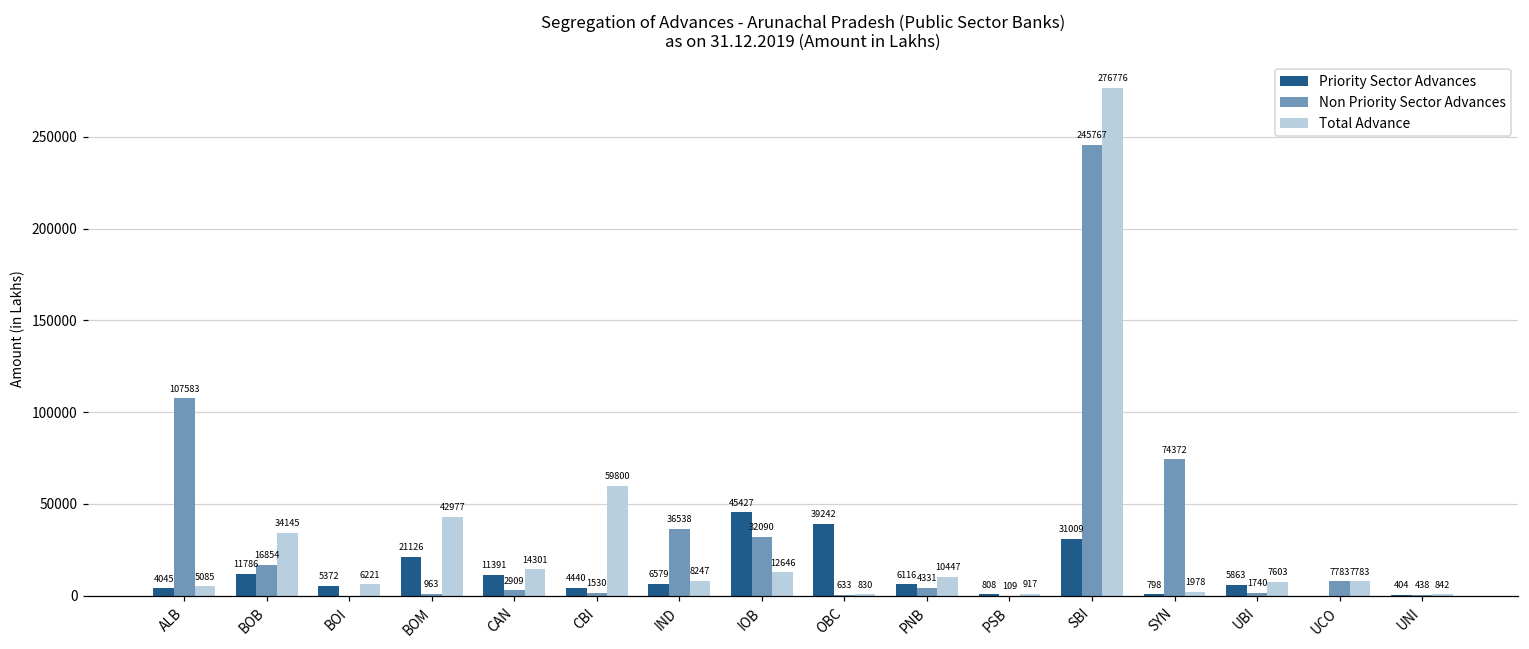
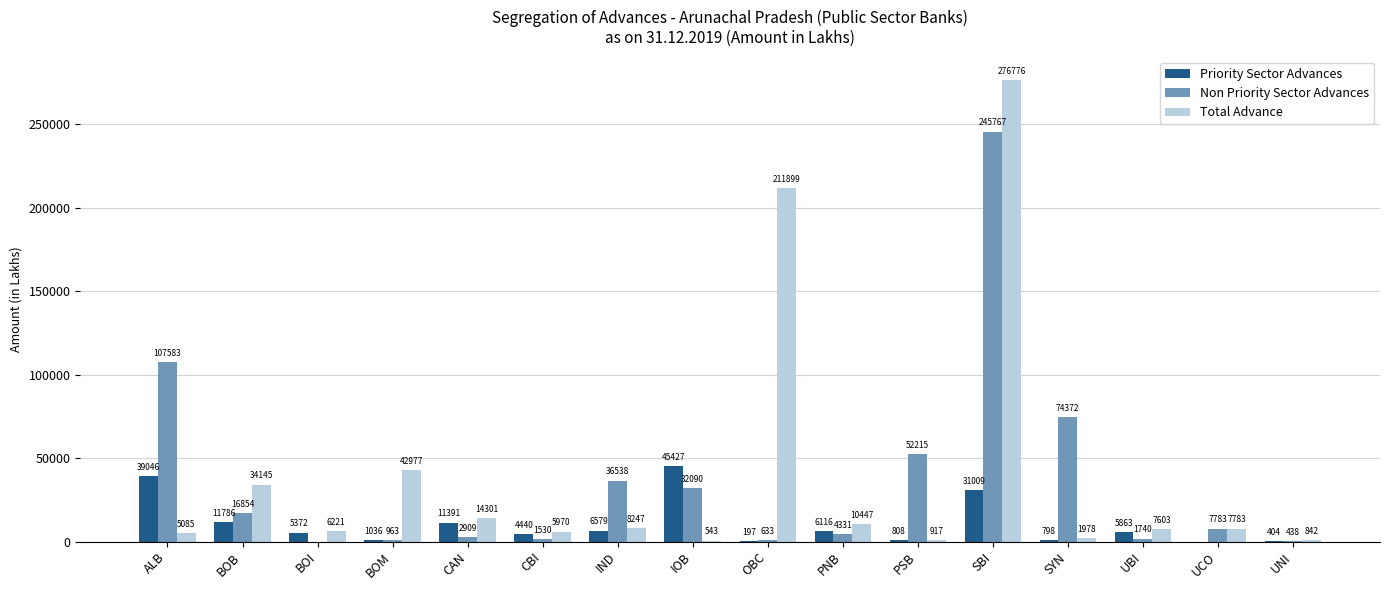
  {
    "Priority Sector Advances": {
-     "ALB": 4045,
+     "ALB": 39046,
      "BOB": 11786,
      "BOI": 5372,
-     "BOM": 21126,
+     "BOM": 1036,
      "CAN": 11391,
      "CBI": 4440,
      "IND": 6579,
      "IOB": 45427,
-     "OBC": 39242,
+     "OBC": 197,
      "PNB": 6116,
      "PSB": 808,
      "SBI": 31009,
      "SYN": 798,
      "UBI": 5863,
      "UNI": 404
    },
    "Non Priority Sector Advances": {
      "ALB": 107583,
      "BOB": 16854,
      "BOM": 963,
      "CAN": 2909,
      "CBI": 1530,
      "IND": 36538,
      "IOB": 32090,
      "OBC": 633,
      "PNB": 4331,
-     "PSB": 109,
+     "PSB": 52215,
      "SBI": 245767,
      "SYN": 74372,
      "UBI": 1740,
      "UCO": 7783,
      "UNI": 438
    },
    "Total Advance": {
      "ALB": 5085,
      "BOB": 34145,
      "BOI": 6221,
      "BOM": 42977,
      "CAN": 14301,
-     "CBI": 59800,
+     "CBI": 5970,
      "IND": 8247,
-     "IOB": 12646,
-     "OBC": 830,
+     "IOB": 543,
+     "OBC": 211899,
      "PNB": 10447,
      "PSB": 917,
      "SBI": 276776,
      "SYN": 1978,
      "UBI": 7603,
      "UCO": 7783,
      "UNI": 842
    }
  }
